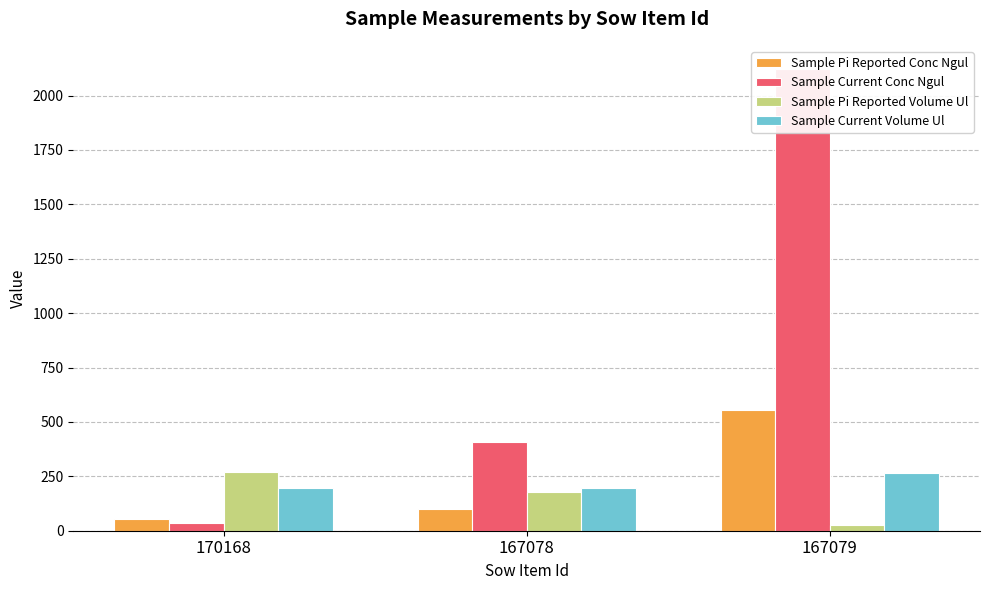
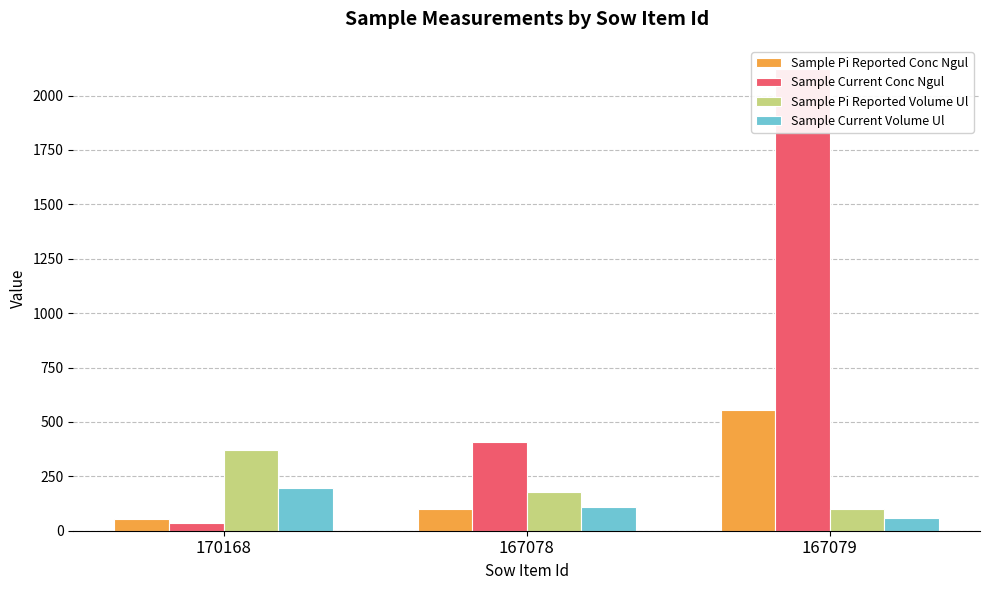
  {
    "Sample Pi Reported Conc Ngul": {
      "170168": 60,
      "167078": 100,
      "167079": 550
    },
    "Sample Current Conc Ngul": {
      "170168": 40,
      "167078": 410
    },
    "Sample Pi Reported Volume Ul": {
-     "170168": 270,
+     "170168": 370,
      "167078": 180,
-     "167079": 30
+     "167079": 100
    },
    "Sample Current Volume Ul": {
      "170168": 200,
-     "167078": 200,
-     "167079": 260
+     "167078": 110,
+     "167079": 60
    }
  }
